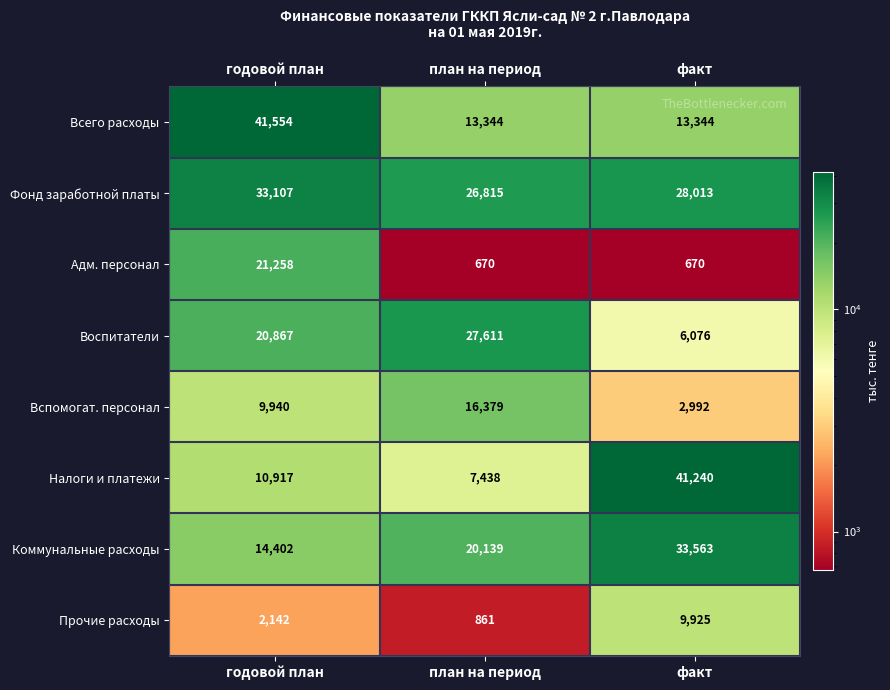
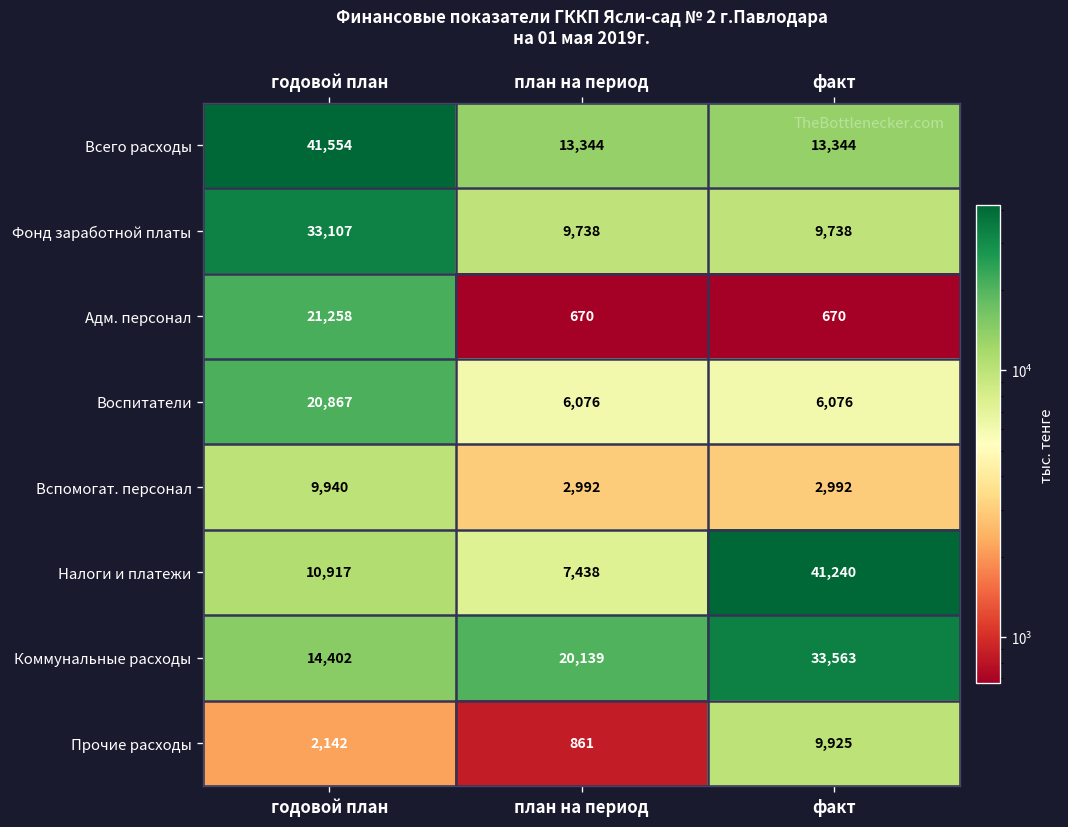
  {
    "Всего расходы": {
      "годовой план": "41,554",
      "план на период": "13,344"
    },
    "Фонд заработной платы": {
      "годовой план": "33,107",
-     "план на период": "26,815",
-     "факт": "28,013"
+     "план на период": "9,738",
+     "факт": "9,738"
    },
    "Адм. персонал": {
      "годовой план": "21,258",
      "план на период": "670",
      "факт": "670"
    },
    "Воспитатели": {
      "годовой план": "20,867",
-     "план на период": "27,611",
+     "план на период": "6,076",
      "факт": "6,076"
    },
    "Вспомогат. персонал": {
      "годовой план": "9,940",
-     "план на период": "16,379",
+     "план на период": "2,992",
      "факт": "2,992"
    },
    "Налоги и платежи": {
      "годовой план": "10,917",
      "план на период": "7,438",
      "факт": "41,240"
    },
    "Коммунальные расходы": {
      "годовой план": "14,402",
      "план на период": "20,139",
      "факт": "33,563"
    },
    "Прочие расходы": {
      "годовой план": "2,142",
      "план на период": "861",
      "факт": "9,925"
    }
  }
